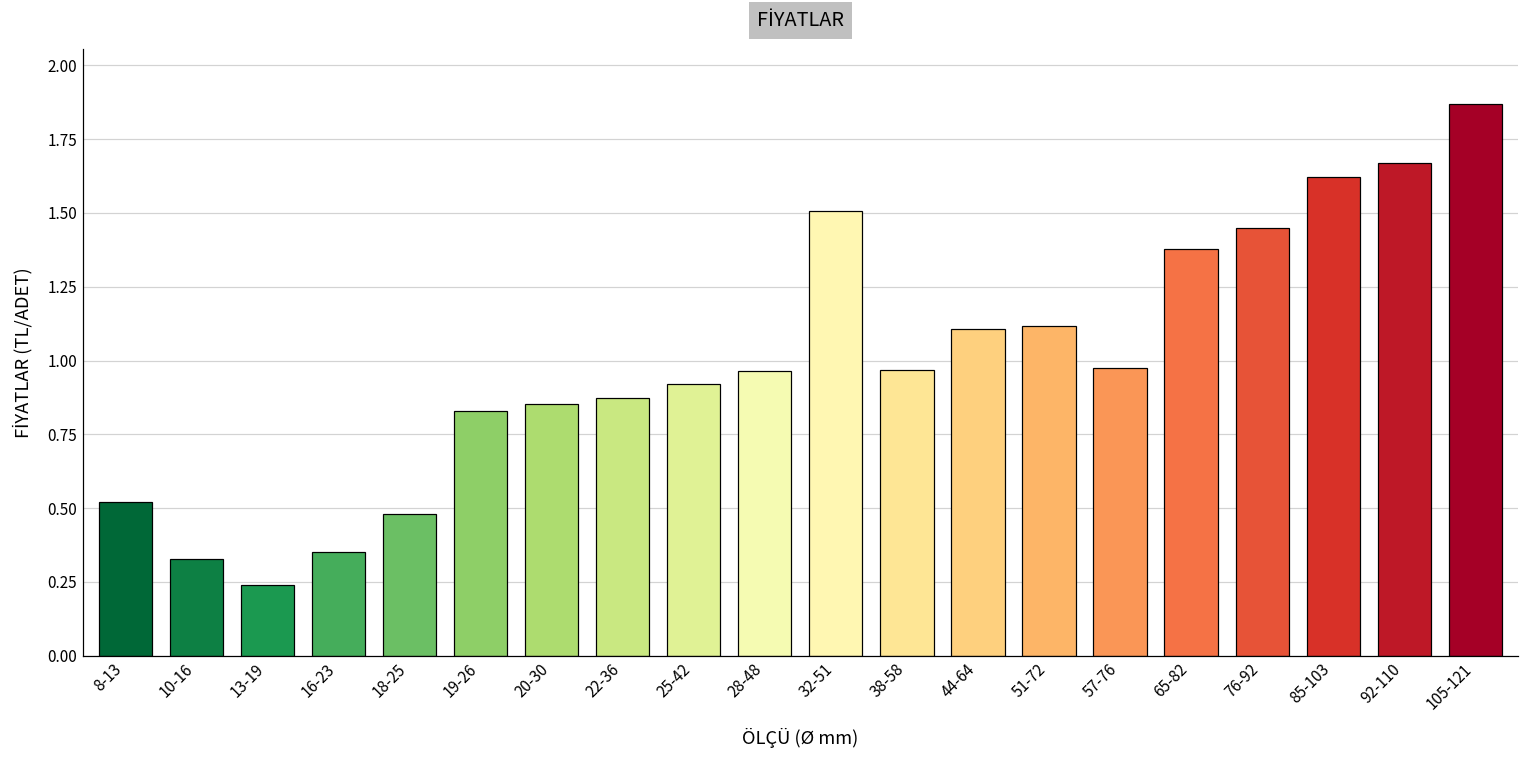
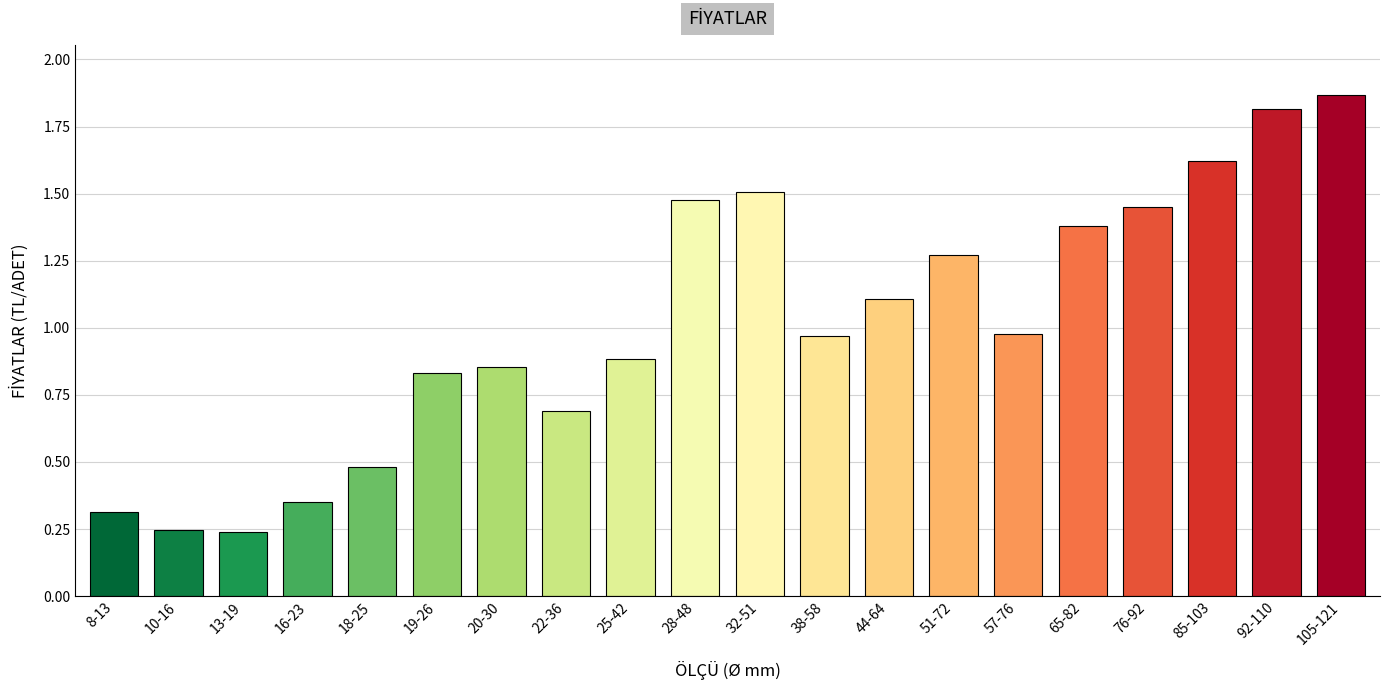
  {
-   "8-13": 0.52,
-   "10-16": 0.33,
+   "8-13": 0.31,
+   "10-16": 0.25,
    "13-19": 0.24,
    "16-23": 0.35,
    "18-25": 0.48,
    "19-26": 0.83,
    "20-30": 0.85,
-   "22-36": 0.87,
-   "25-42": 0.92,
-   "28-48": 0.96,
+   "22-36": 0.69,
+   "25-42": 0.88,
+   "28-48": 1.48,
    "32-51": 1.51,
    "38-58": 0.97,
    "44-64": 1.11,
-   "51-72": 1.12,
+   "51-72": 1.27,
    "57-76": 0.98,
    "65-82": 1.38,
    "76-92": 1.45,
    "85-103": 1.62,
-   "92-110": 1.67,
+   "92-110": 1.82,
    "105-121": 1.87
  }
